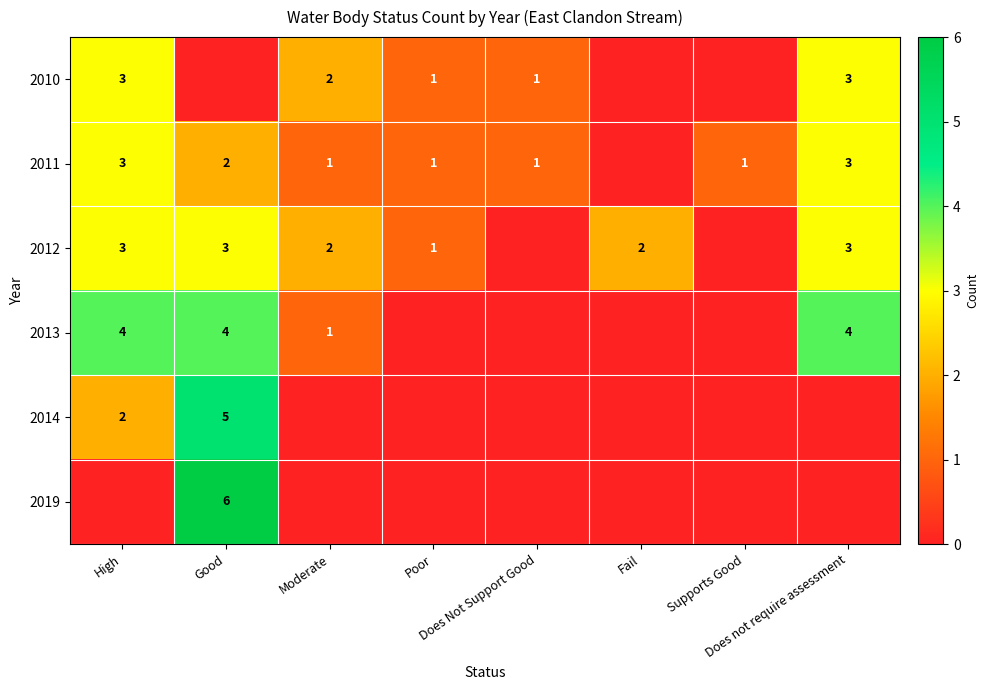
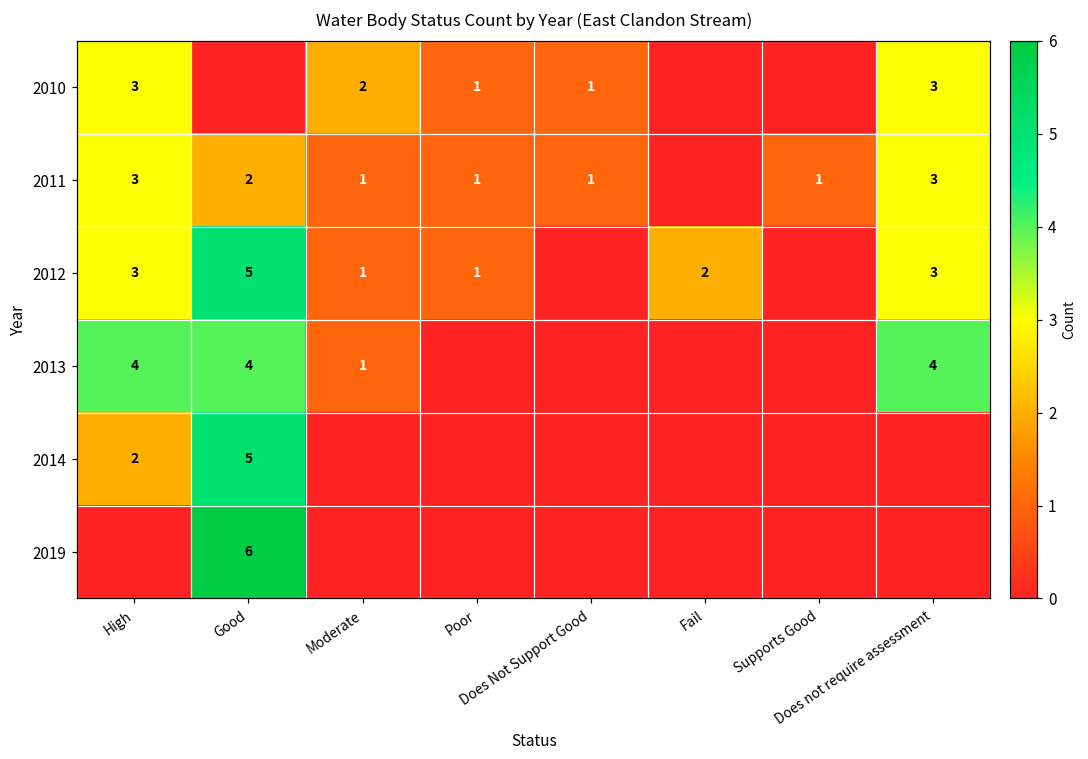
  {
    "2010": {
      "High": 3,
      "Moderate": 2,
      "Poor": 1,
      "Does Not Support Good": 1,
      "Does not require assessment": 3
    },
    "2011": {
      "High": 3,
      "Good": 2,
      "Moderate": 1,
      "Poor": 1,
      "Does Not Support Good": 1,
      "Supports Good": 1,
      "Does not require assessment": 3
    },
    "2012": {
      "High": 3,
-     "Good": 3,
-     "Moderate": 2,
+     "Good": 5,
+     "Moderate": 1,
      "Poor": 1,
      "Fail": 2,
      "Does not require assessment": 3
    },
    "2013": {
      "High": 4,
      "Good": 4,
      "Moderate": 1,
      "Does not require assessment": 4
    },
    "2014": {
      "High": 2,
      "Good": 5
    },
    "2019": {
      "Good": 6
    }
  }
